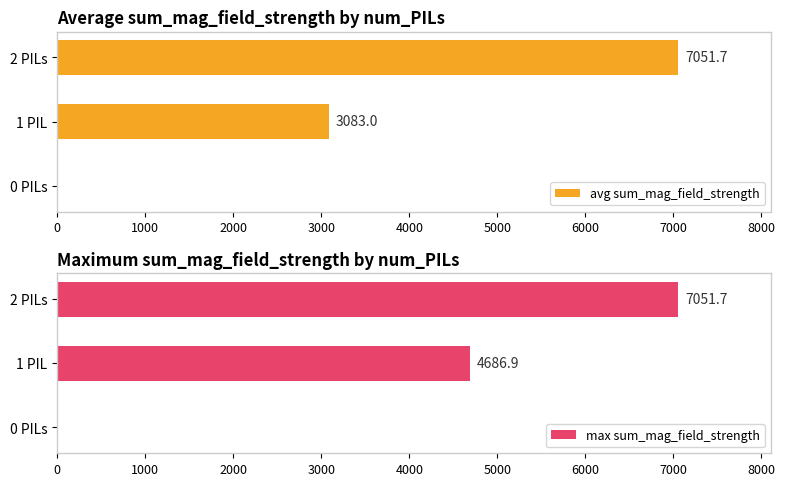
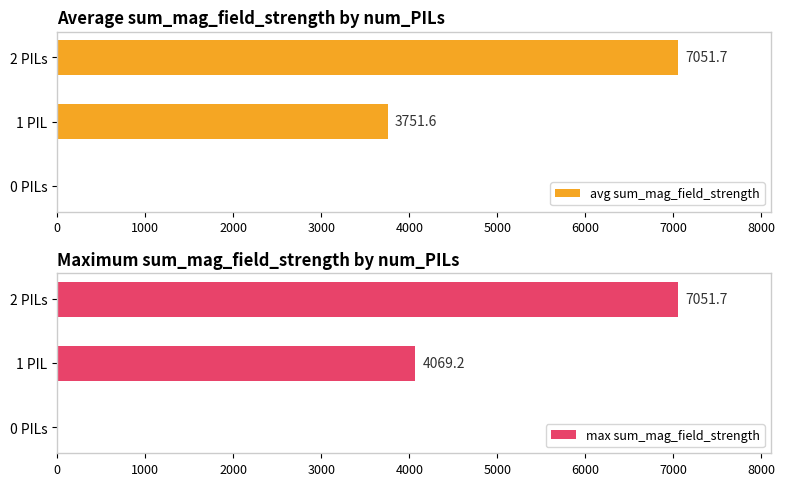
  {
    "Average sum_mag_field_strength by num_PILs": {
      "2 PILs": 7051.7,
-     "1 PIL": 3083.0
+     "1 PIL": 3751.6
    },
    "Maximum sum_mag_field_strength by num_PILs": {
      "2 PILs": 7051.7,
-     "1 PIL": 4686.9
+     "1 PIL": 4069.2
    }
  }
